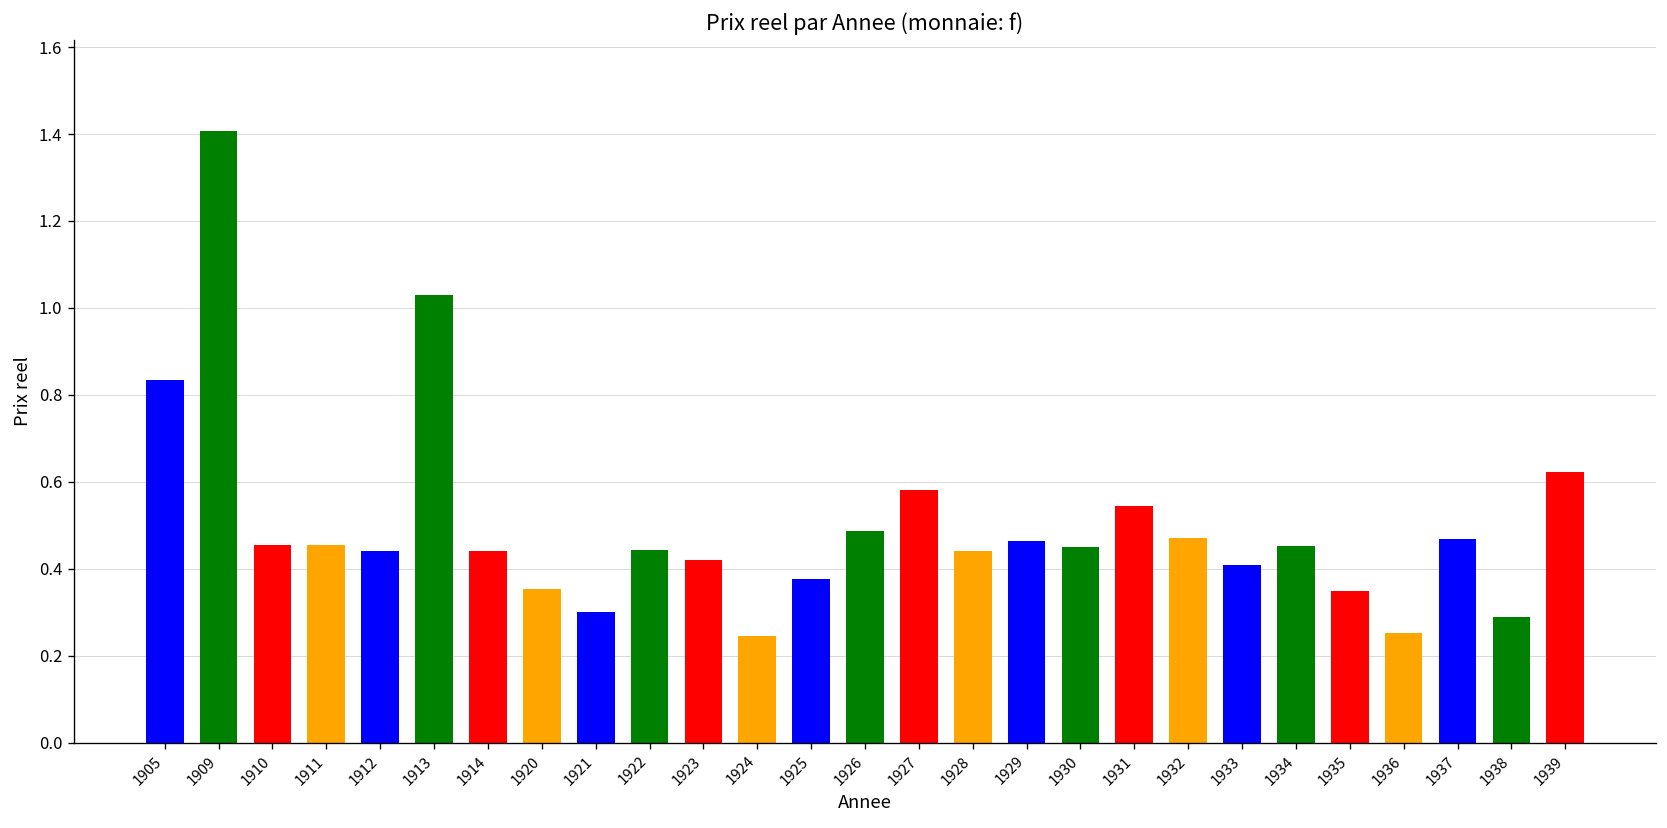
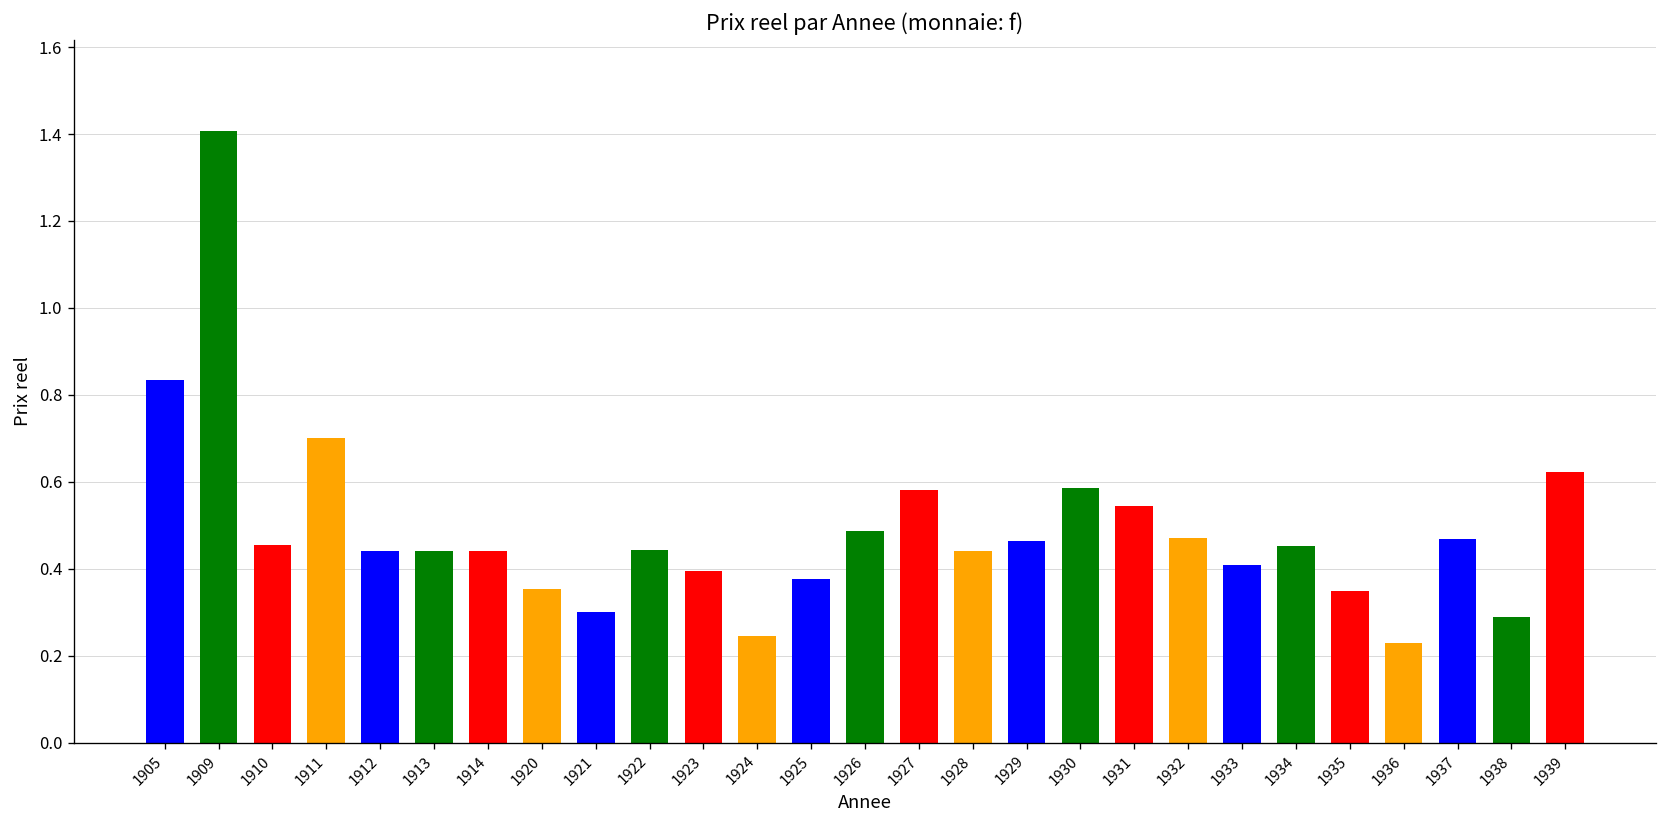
  {
    "1905": 0.83,
    "1909": 1.41,
    "1910": 0.45,
-   "1911": 0.45,
+   "1911": 0.70,
    "1912": 0.44,
-   "1913": 1.03,
+   "1913": 0.44,
    "1914": 0.44,
    "1920": 0.35,
    "1921": 0.30,
    "1922": 0.44,
-   "1923": 0.42,
+   "1923": 0.40,
    "1924": 0.25,
    "1925": 0.38,
    "1926": 0.49,
    "1927": 0.58,
    "1928": 0.44,
    "1929": 0.46,
-   "1930": 0.45,
+   "1930": 0.59,
    "1931": 0.54,
    "1932": 0.47,
    "1933": 0.41,
    "1934": 0.45,
    "1935": 0.35,
-   "1936": 0.25,
+   "1936": 0.23,
    "1937": 0.47,
    "1938": 0.29,
    "1939": 0.62
  }
